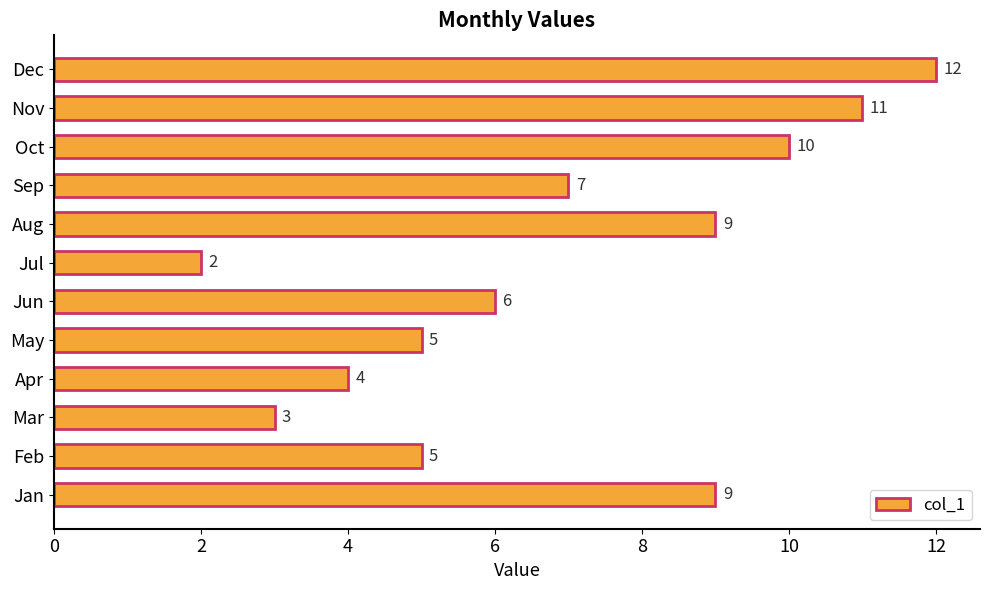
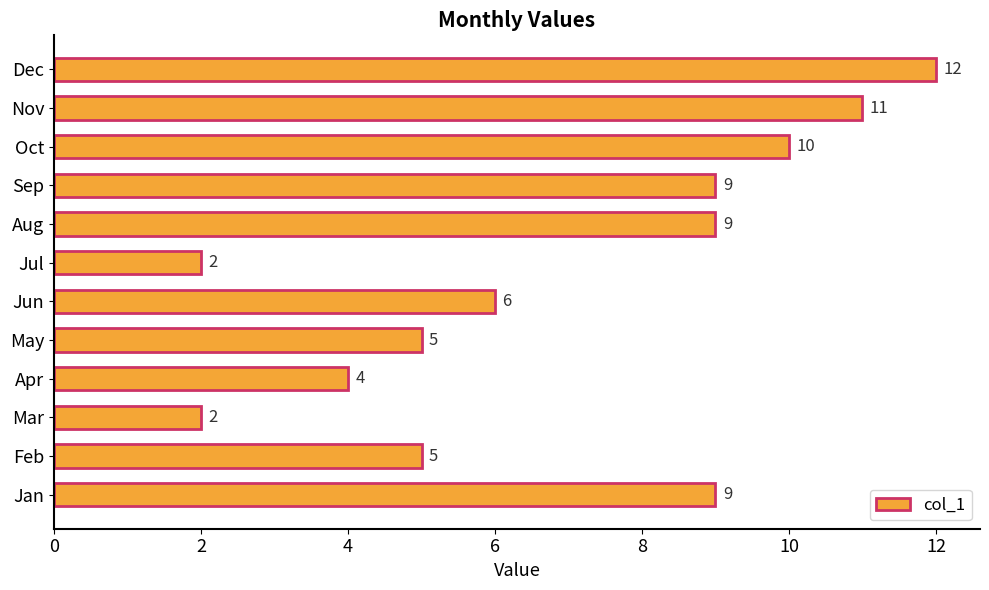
  {
    "Dec": 12,
    "Nov": 11,
    "Oct": 10,
-   "Sep": 7,
+   "Sep": 9,
    "Aug": 9,
    "Jul": 2,
    "Jun": 6,
    "May": 5,
    "Apr": 4,
-   "Mar": 3,
+   "Mar": 2,
    "Feb": 5,
    "Jan": 9
  }
